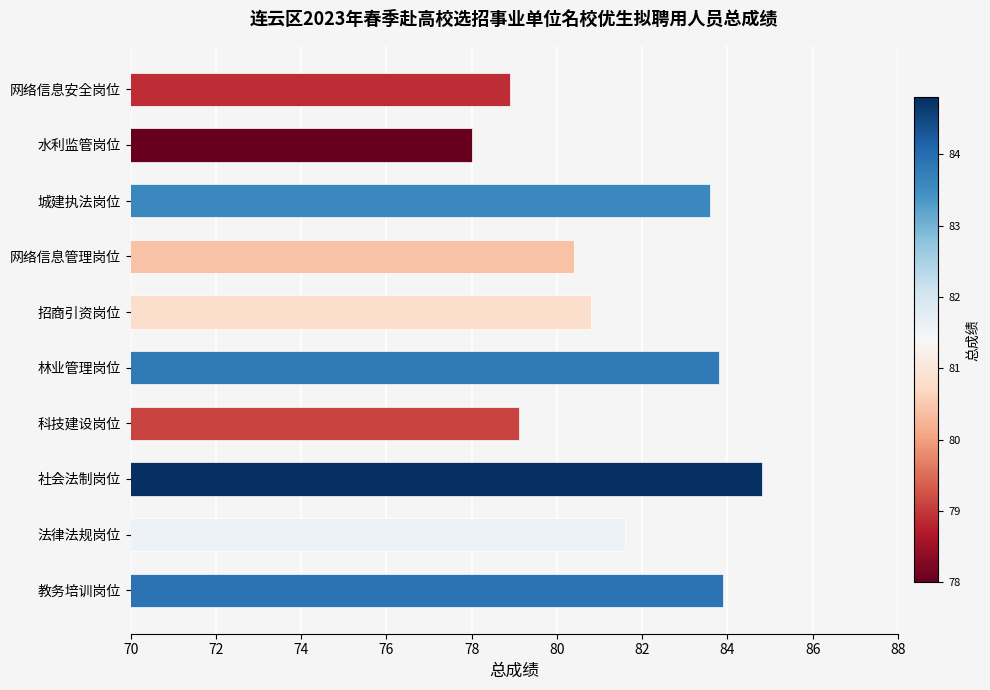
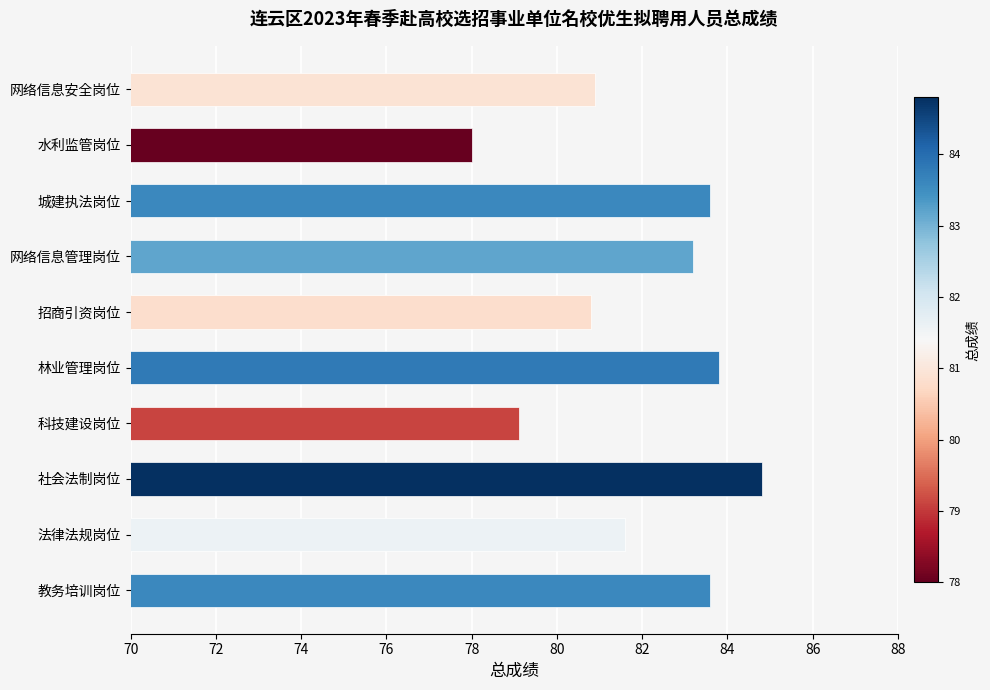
  {
-   "网络信息安全岗位": 78.9,
+   "网络信息安全岗位": 80.9,
    "水利监管岗位": 78.0,
    "城建执法岗位": 83.6,
-   "网络信息管理岗位": 80.4,
+   "网络信息管理岗位": 83.2,
    "招商引资岗位": 80.8,
    "林业管理岗位": 83.8,
    "科技建设岗位": 79.1,
    "社会法制岗位": 84.8,
    "法律法规岗位": 81.6,
-   "教务培训岗位": 83.9
+   "教务培训岗位": 83.6
  }
